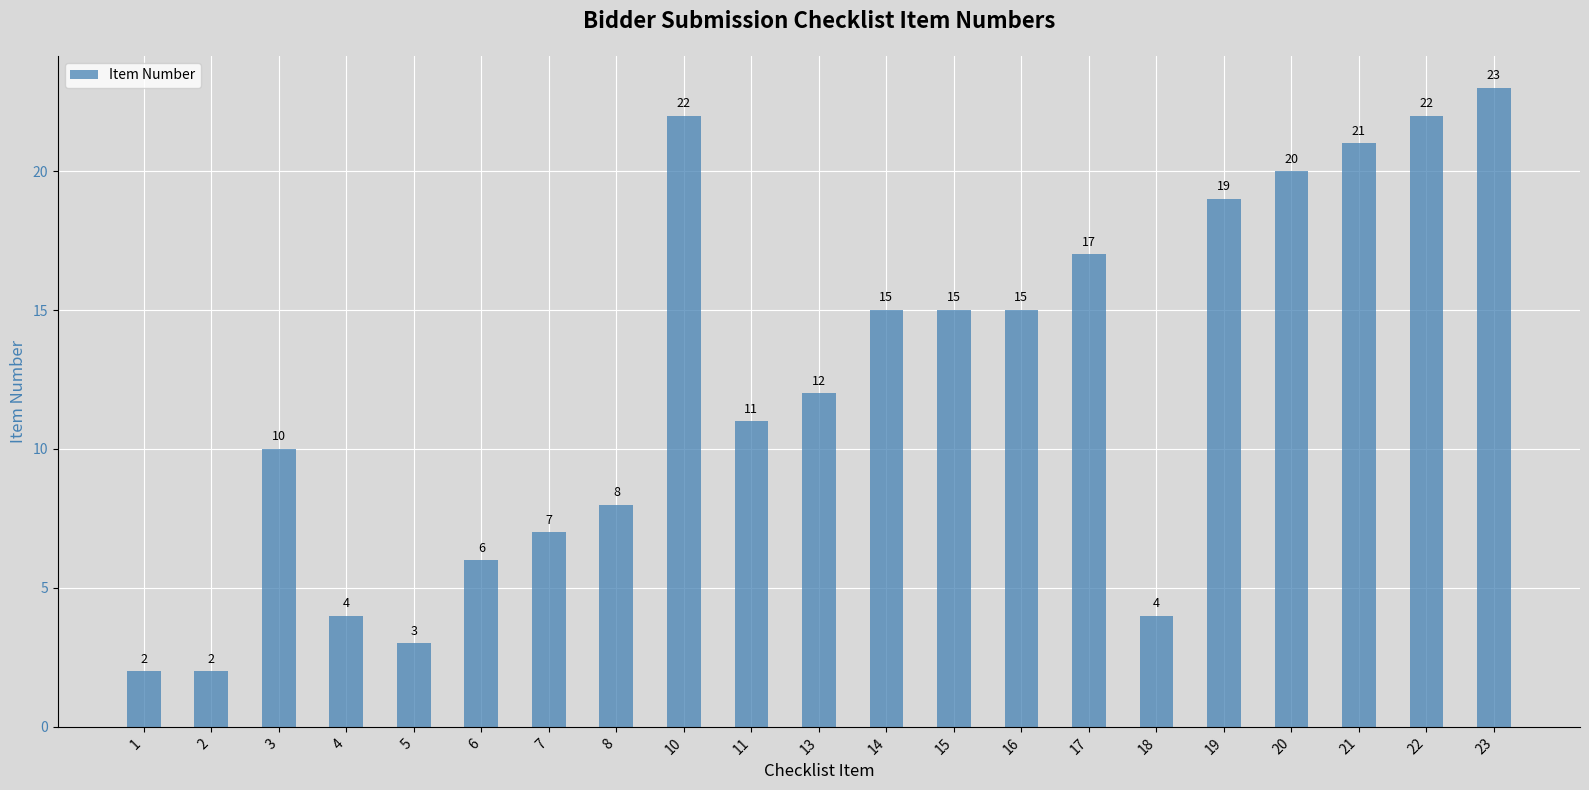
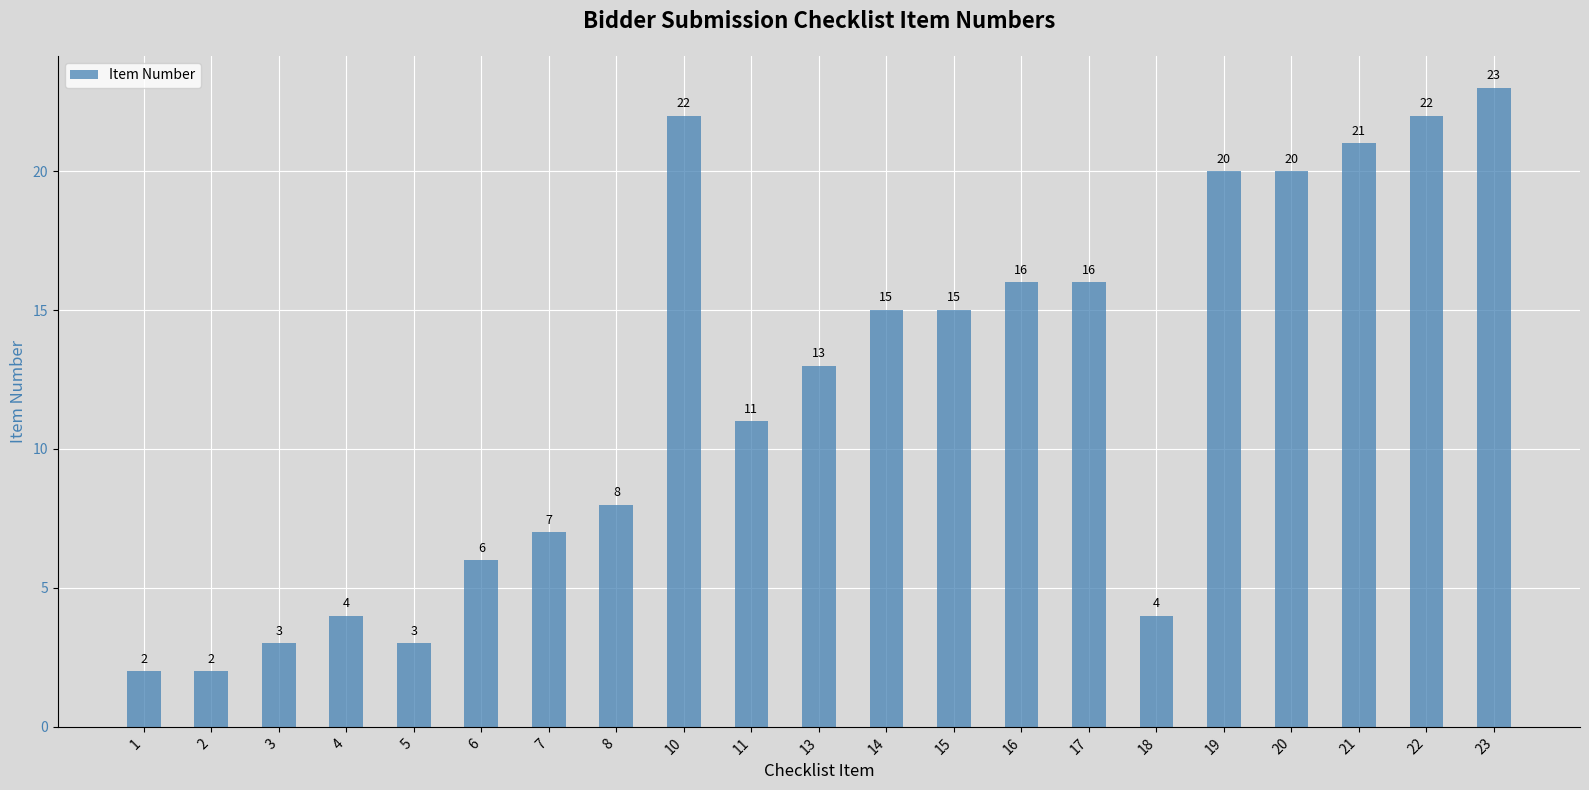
  {
    "1": 2,
    "2": 2,
-   "3": 10,
+   "3": 3,
    "4": 4,
    "5": 3,
    "6": 6,
    "7": 7,
    "8": 8,
    "10": 22,
    "11": 11,
-   "13": 12,
+   "13": 13,
    "14": 15,
    "15": 15,
-   "16": 15,
-   "17": 17,
+   "16": 16,
+   "17": 16,
    "18": 4,
-   "19": 19,
+   "19": 20,
    "20": 20,
    "21": 21,
    "22": 22,
    "23": 23
  }
